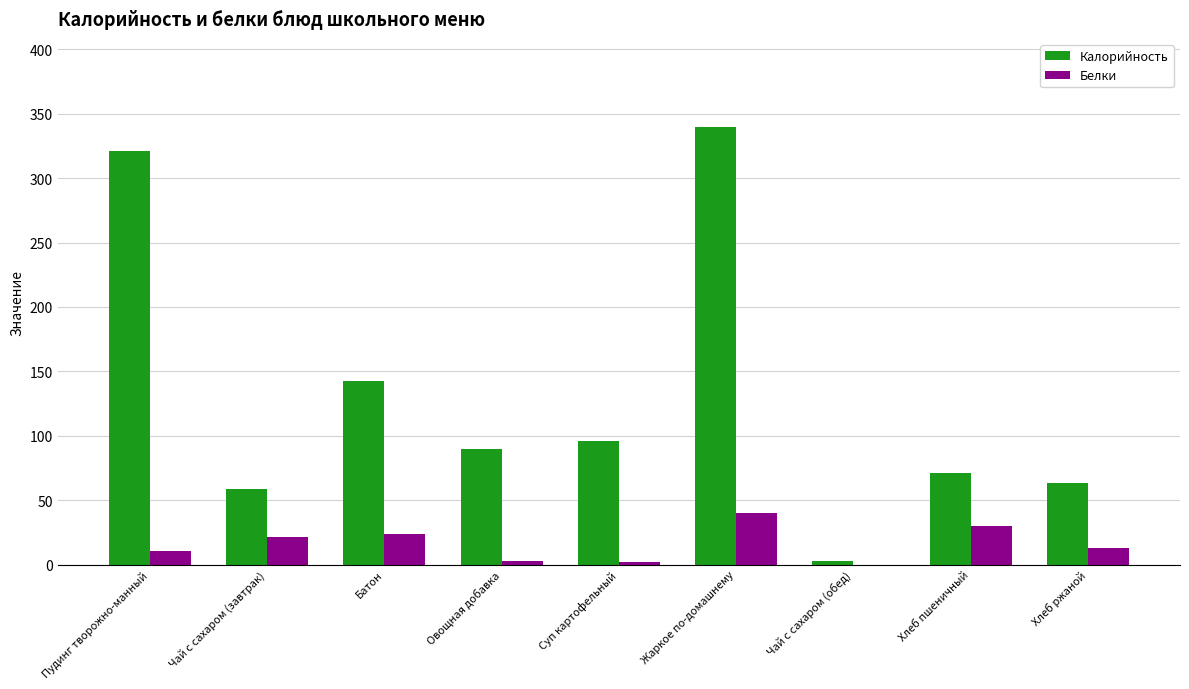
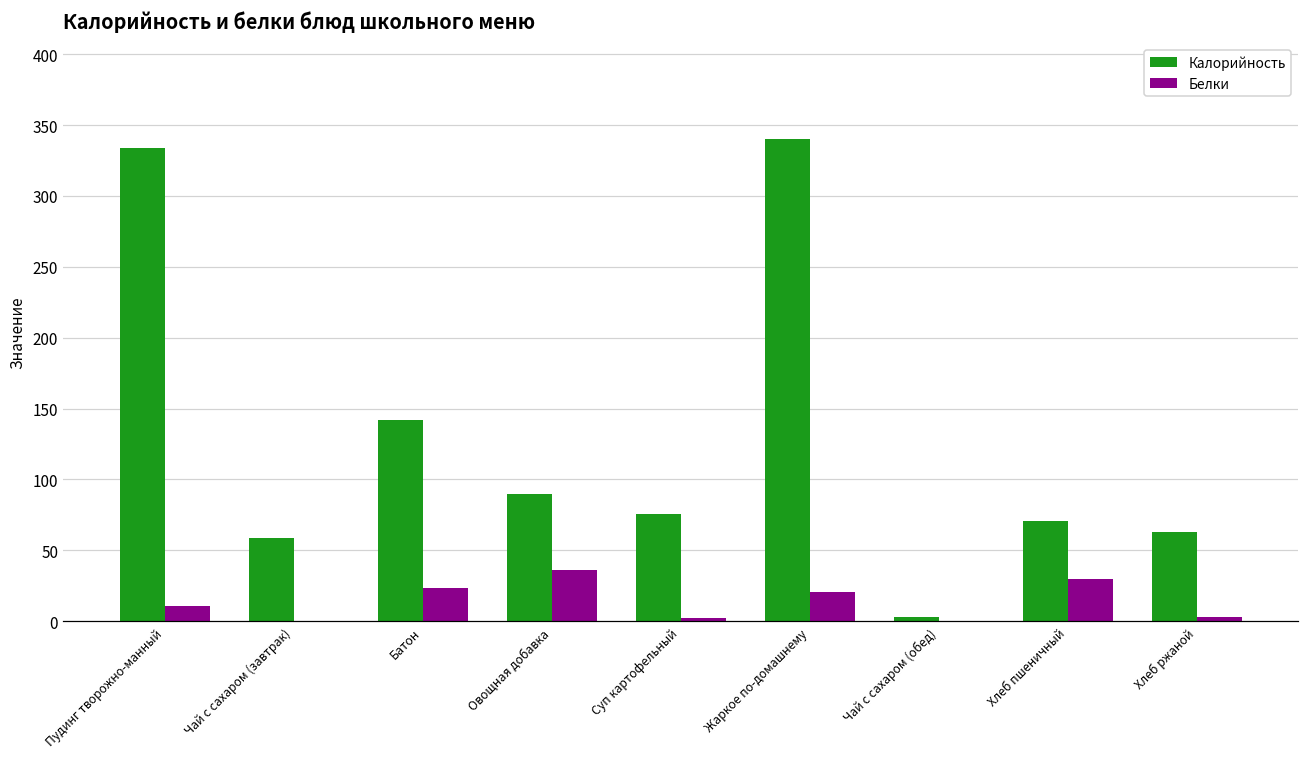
  {
    "Калорийность": {
-     "Пудинг творожно-манный": 321,
+     "Пудинг творожно-манный": 334,
      "Чай с сахаром (завтрак)": 59,
      "Батон": 142,
      "Овощная добавка": 90,
-     "Суп картофельный": 96,
+     "Суп картофельный": 76,
      "Жаркое по-домашнему": 340,
      "Чай с сахаром (обед)": 3,
      "Хлеб пшеничный": 71,
      "Хлеб ржаной": 63
    },
    "Белки": {
      "Пудинг творожно-манный": 11,
-     "Чай с сахаром (завтрак)": 22,
+     "Чай с сахаром (завтрак)": 0,
      "Батон": 24,
-     "Овощная добавка": 3,
+     "Овощная добавка": 36,
      "Суп картофельный": 2,
-     "Жаркое по-домашнему": 40,
+     "Жаркое по-домашнему": 21,
      "Чай с сахаром (обед)": 0,
      "Хлеб пшеничный": 30,
-     "Хлеб ржаной": 13
+     "Хлеб ржаной": 3
    }
  }
